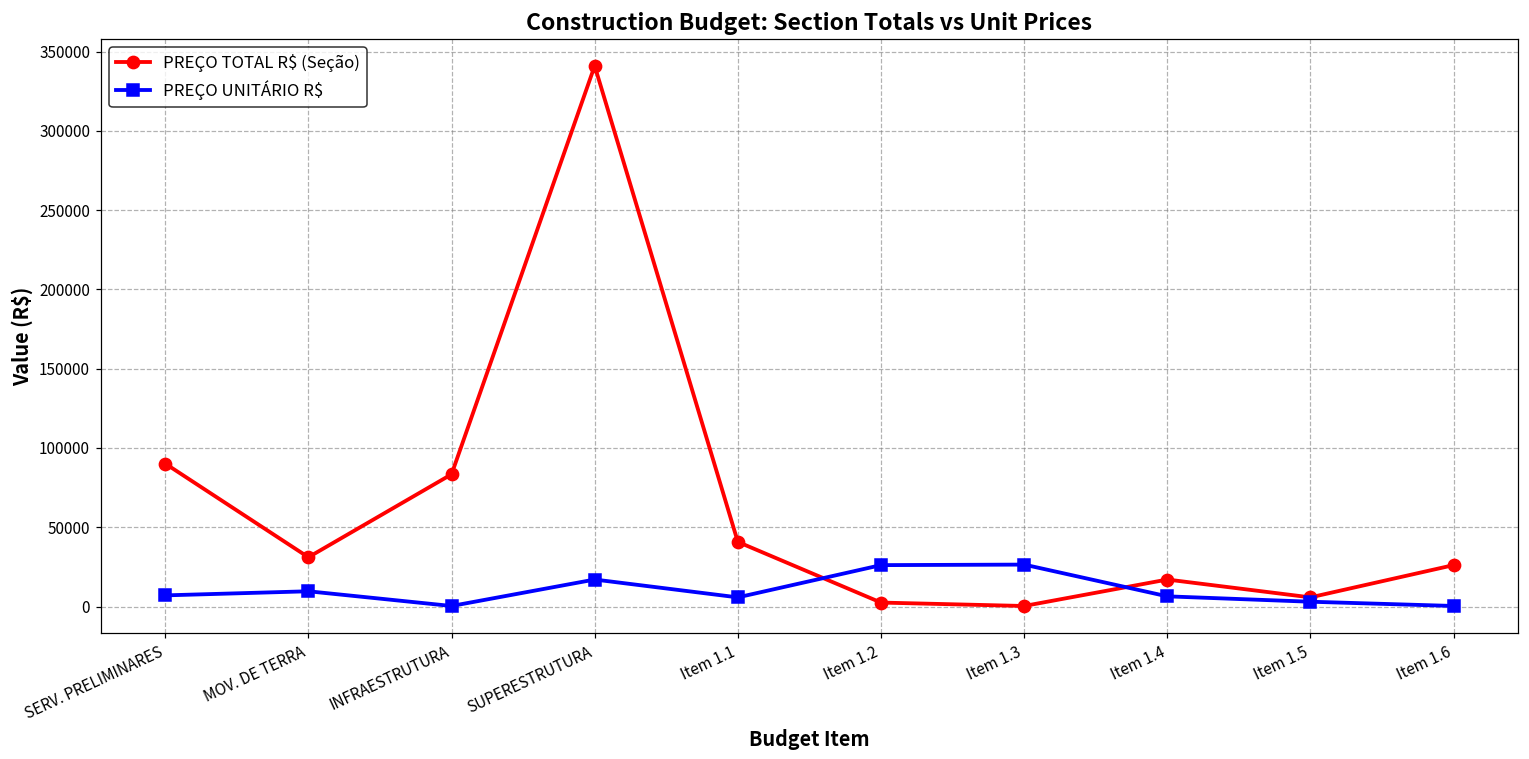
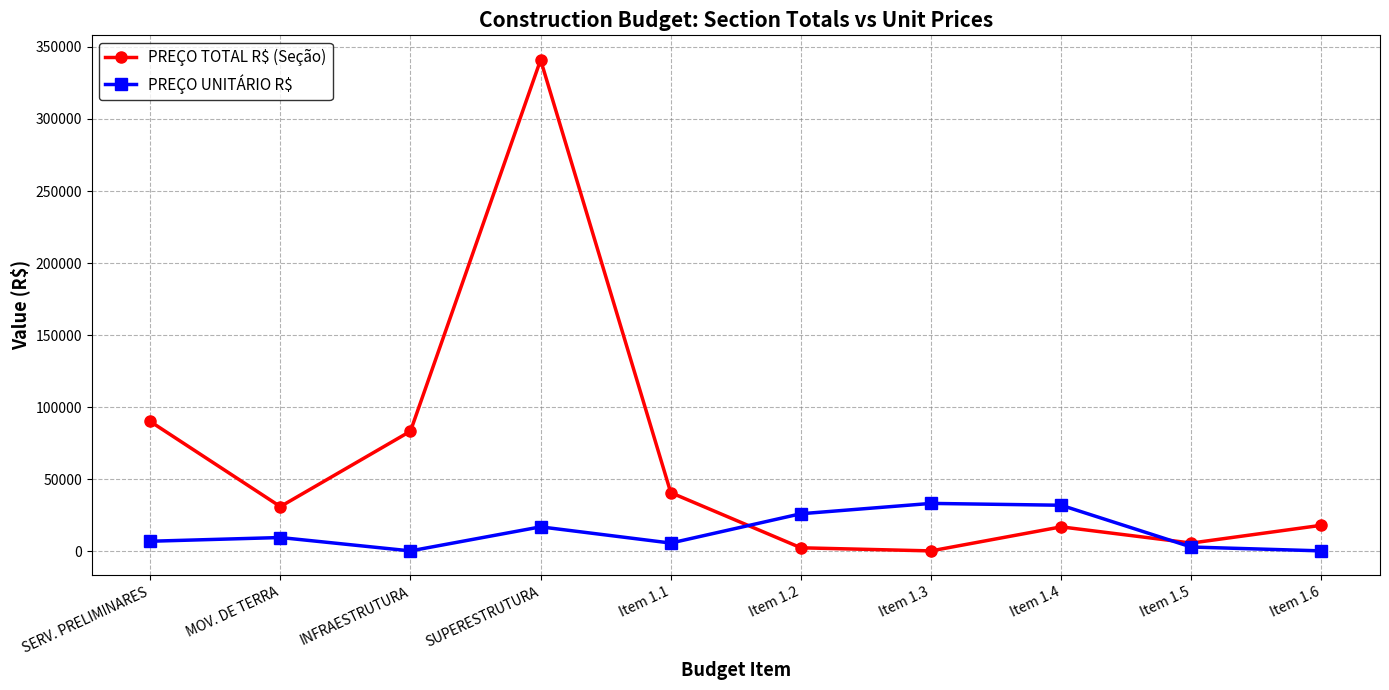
  {
    "PREÇO TOTAL R$ (Seção)": {
      "SERV. PRELIMINARES": 90000,
      "MOV. DE TERRA": 31000,
      "INFRAESTRUTURA": 83000,
      "SUPERESTRUTURA": 341000,
      "Item 1.1": 41000,
      "Item 1.2": 2000,
      "Item 1.3": 0,
      "Item 1.4": 17000,
      "Item 1.5": 6000,
-     "Item 1.6": 26000
+     "Item 1.6": 18000
    },
    "PREÇO UNITÁRIO R$": {
      "SERV. PRELIMINARES": 7000,
      "MOV. DE TERRA": 10000,
      "INFRAESTRUTURA": 0,
      "SUPERESTRUTURA": 17000,
      "Item 1.1": 6000,
      "Item 1.2": 26000,
-     "Item 1.3": 26000,
-     "Item 1.4": 6000,
+     "Item 1.3": 33000,
+     "Item 1.4": 32000,
      "Item 1.5": 3000,
      "Item 1.6": 0
    }
  }
